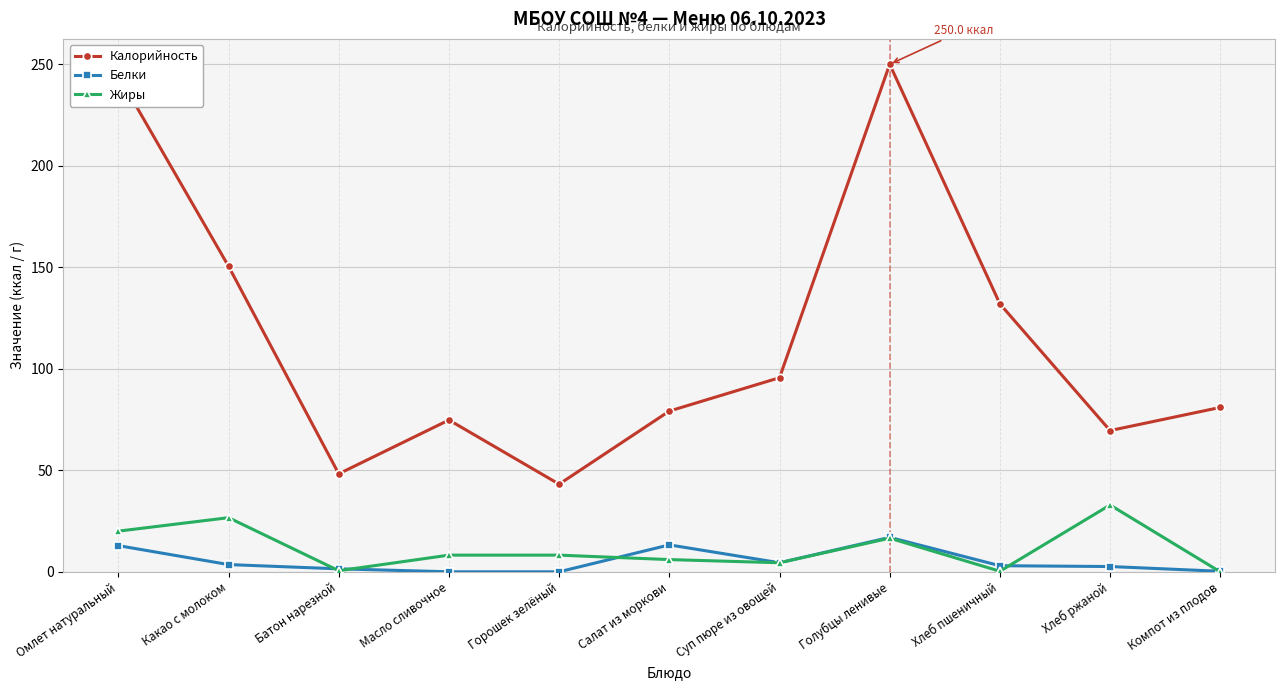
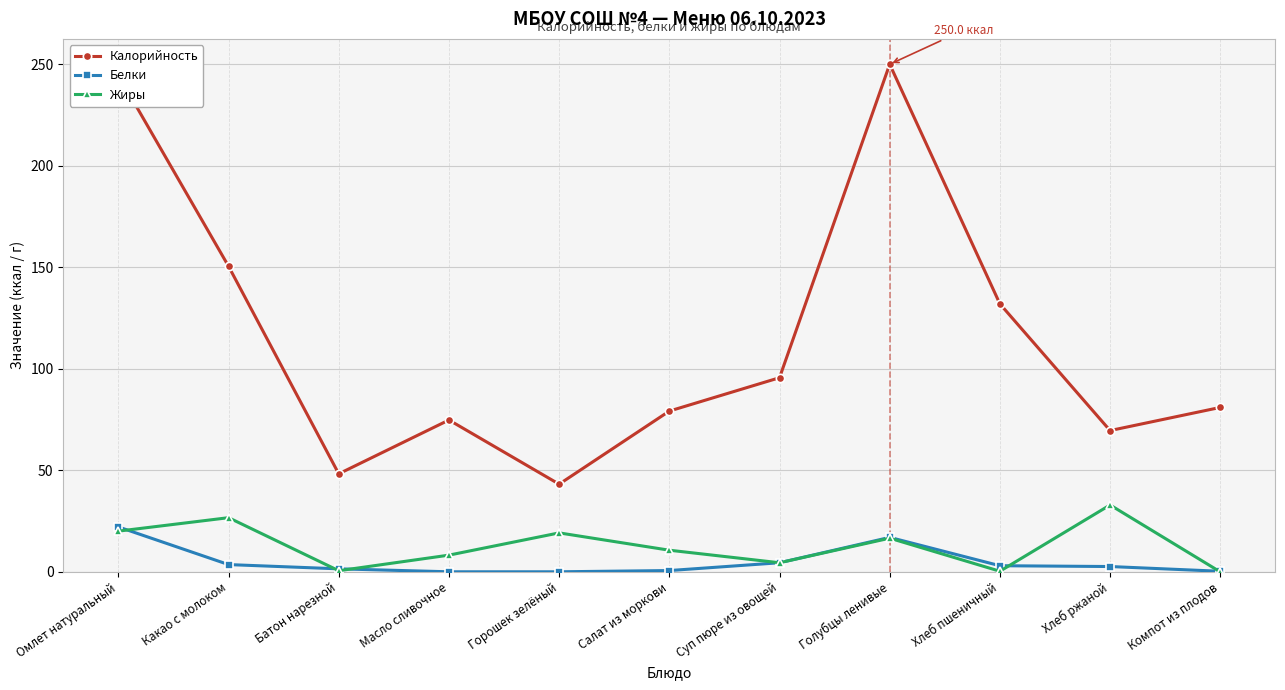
  {
    "Калорийность": {
      "Голубцы ленивые": 250.0
    },
    "Белки": {
-     "Омлет натуральный": 13,
+     "Омлет натуральный": 22,
      "Какао с молоком": 4,
      "Масло сливочное": 0,
      "Горошек зелёный": 0,
-     "Салат из моркови": 13,
+     "Салат из моркови": 1,
      "Хлеб пшеничный": 3,
      "Хлеб ржаной": 3
    },
    "Жиры": {
      "Омлет натуральный": 20,
      "Какао с молоком": 27,
      "Масло сливочное": 8,
-     "Горошек зелёный": 8,
-     "Салат из моркови": 6,
+     "Горошек зелёный": 19,
+     "Салат из моркови": 11,
      "Хлеб пшеничный": 0,
      "Хлеб ржаной": 33
    }
  }
